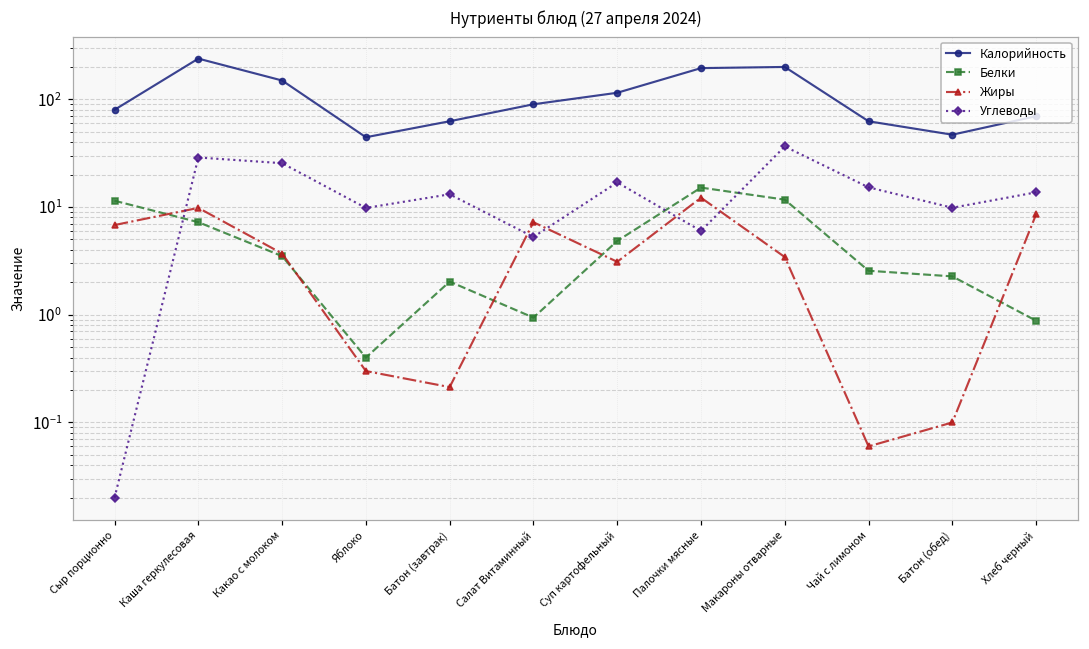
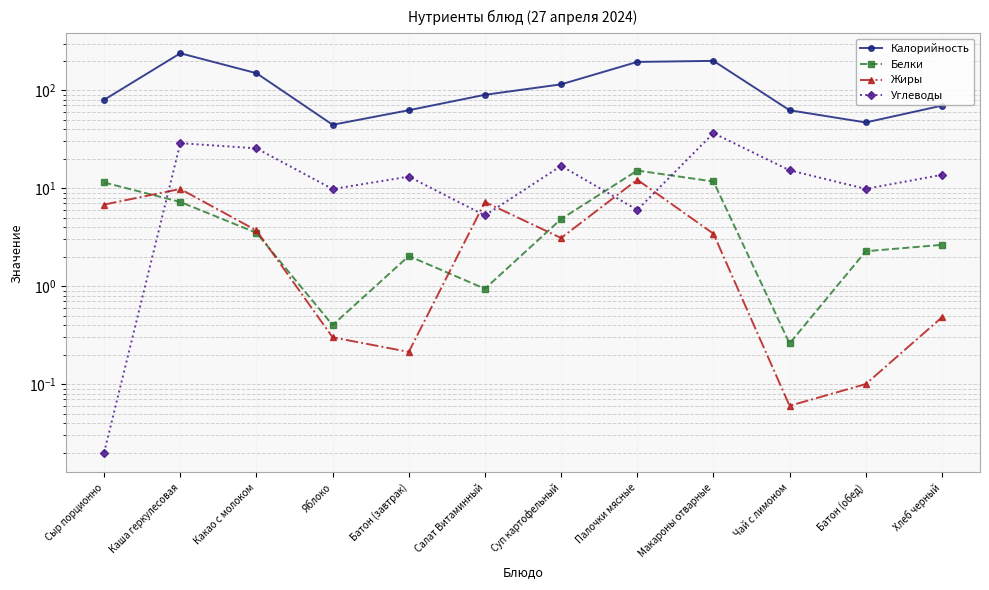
  {
    "Белки": {
      "Сыр порционно": 11,
      "Каша геркулесовая": 7,
      "Яблоко": 0.40,
      "Батон (завтрак)": 2.0,
      "Салат Витаминный": 0.9,
      "Суп картофельный": 5,
      "Палочки мясные": 15,
      "Макароны отварные": 12,
-     "Чай с лимоном": 2.6,
+     "Чай с лимоном": 0.26,
      "Батон (обед)": 2.3,
-     "Хлеб черный": 0.9
+     "Хлеб черный": 2.6
    },
    "Жиры": {
      "Сыр порционно": 7,
      "Каша геркулесовая": 10,
      "Яблоко": 0.3,
      "Батон (завтрак)": 0.21,
      "Салат Витаминный": 7,
      "Суп картофельный": 3.1,
      "Палочки мясные": 12,
      "Макароны отварные": 3.4,
      "Чай с лимоном": 0.06,
      "Батон (обед)": 0.1,
-     "Хлеб черный": 9
+     "Хлеб черный": 0.5
    }
  }
